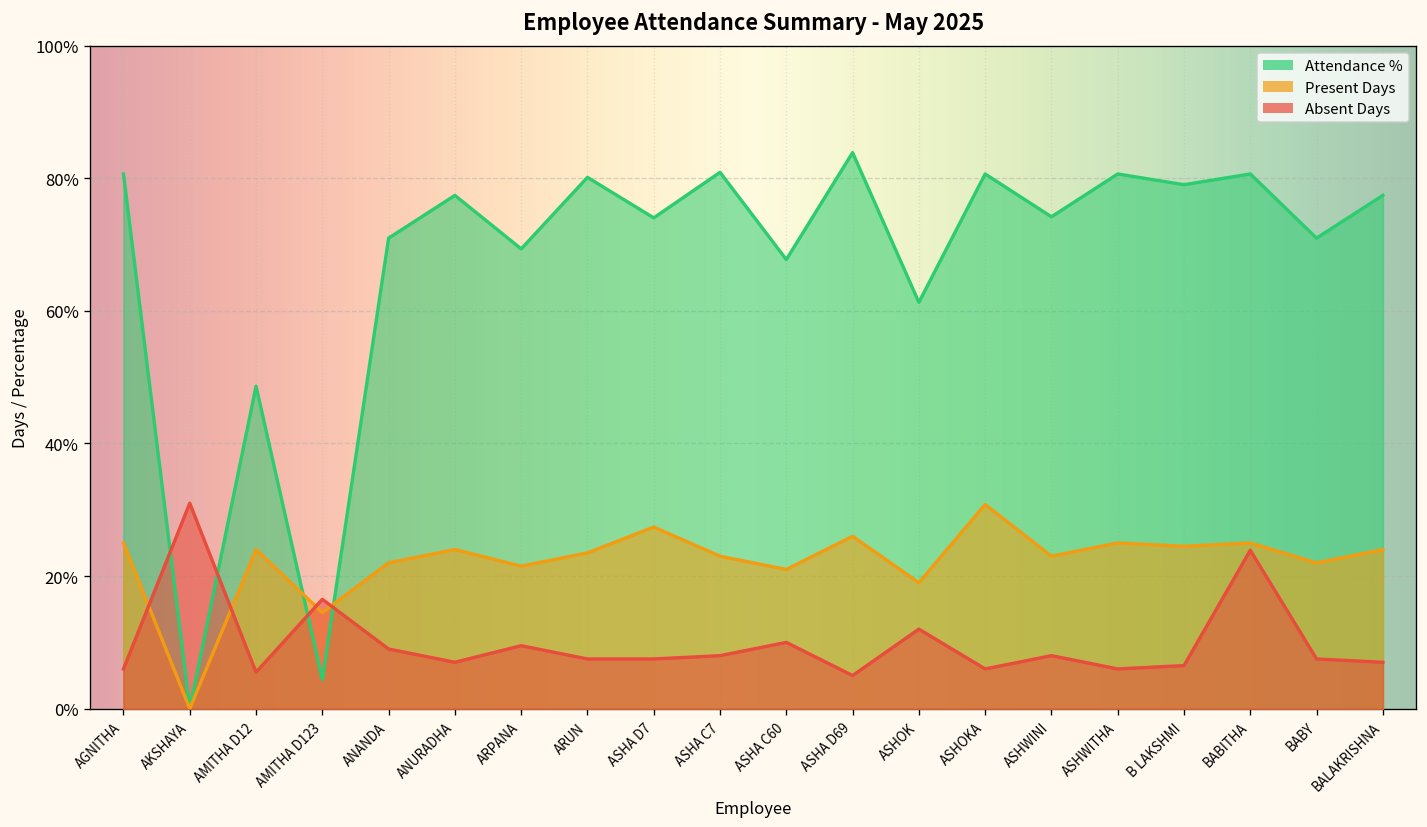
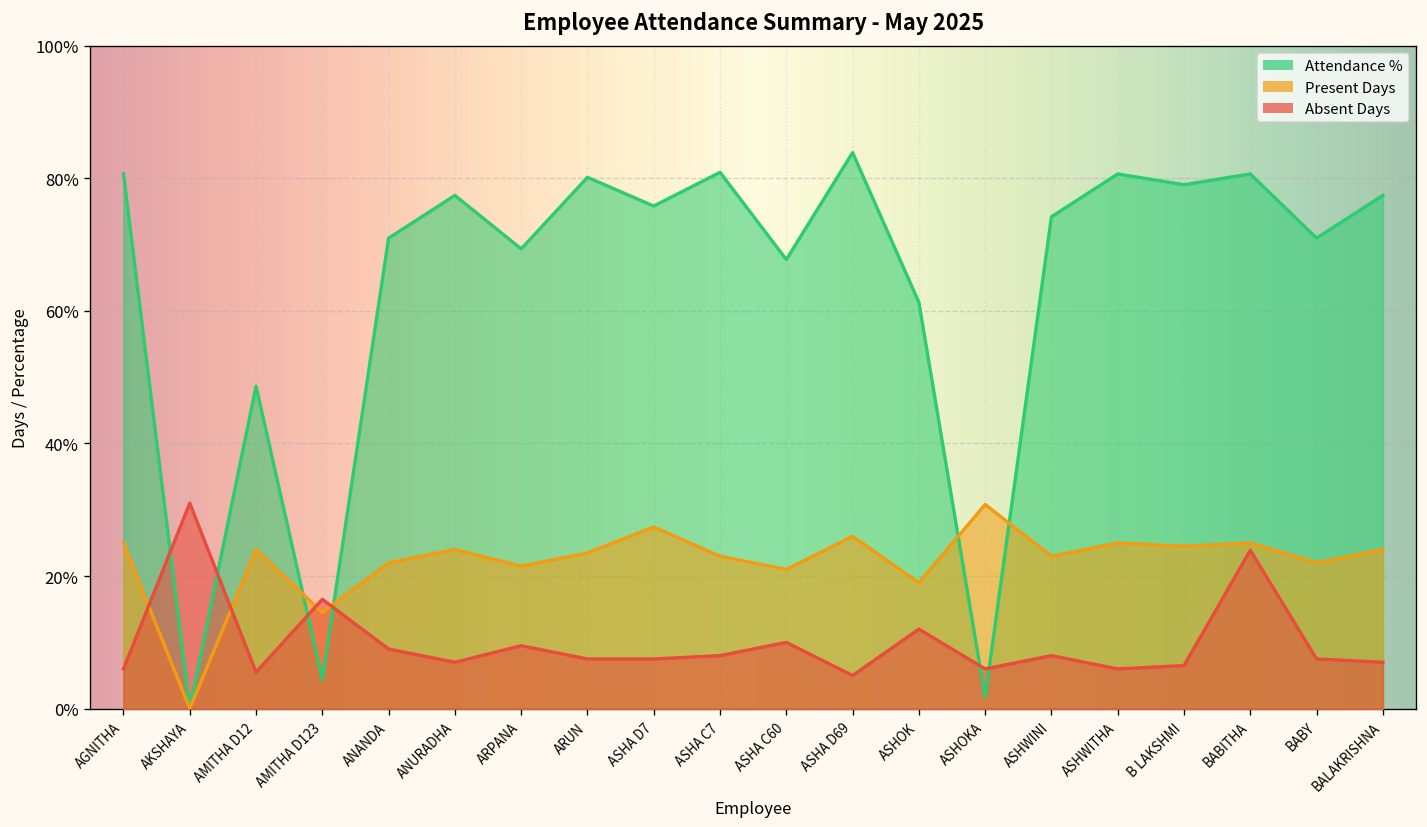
  {
    "Attendance %": {
      "AGNITHA": "81%",
      "AMITHA D12": "49%",
      "AMITHA D123": "4%",
      "ANANDA": "71%",
      "ANURADHA": "77%",
      "ARPANA": "69%",
      "ARUN": "80%",
-     "ASHA D7": "74%",
+     "ASHA D7": "76%",
      "ASHA C7": "81%",
      "ASHA C60": "68%",
      "ASHA D69": "84%",
      "ASHOK": "61%",
-     "ASHOKA": "81%",
+     "ASHOKA": "2%",
      "ASHWINI": "74%",
      "ASHWITHA": "81%",
      "B LAKSHMI": "79%",
      "BABITHA": "81%",
      "BABY": "71%",
      "BALAKRISHNA": "77%"
    },
    "Present Days": {
      "AGNITHA": "25%",
      "AMITHA D12": "24%",
      "AMITHA D123": "15%",
      "ANANDA": "22%",
      "ANURADHA": "24%",
      "ARPANA": "22%",
      "ARUN": "24%",
      "ASHA D7": "27%",
      "ASHA C7": "23%",
      "ASHA C60": "21%",
      "ASHA D69": "26%",
      "ASHOK": "19%",
      "ASHOKA": "31%",
      "ASHWINI": "23%",
      "ASHWITHA": "25%",
      "B LAKSHMI": "25%",
      "BABITHA": "25%",
      "BABY": "22%",
      "BALAKRISHNA": "24%"
    },
    "Absent Days": {
      "AGNITHA": "6%",
      "AKSHAYA": "31%",
      "AMITHA D12": "6%",
      "AMITHA D123": "17%",
      "ANANDA": "9%",
      "ANURADHA": "7%",
      "ARPANA": "10%",
      "ARUN": "8%",
      "ASHA D7": "8%",
      "ASHA C7": "8%",
      "ASHA C60": "10%",
      "ASHA D69": "5%",
      "ASHOK": "12%",
      "ASHOKA": "6%",
      "ASHWINI": "8%",
      "ASHWITHA": "6%",
      "B LAKSHMI": "7%",
      "BABITHA": "24%",
      "BABY": "8%",
      "BALAKRISHNA": "7%"
    }
  }
